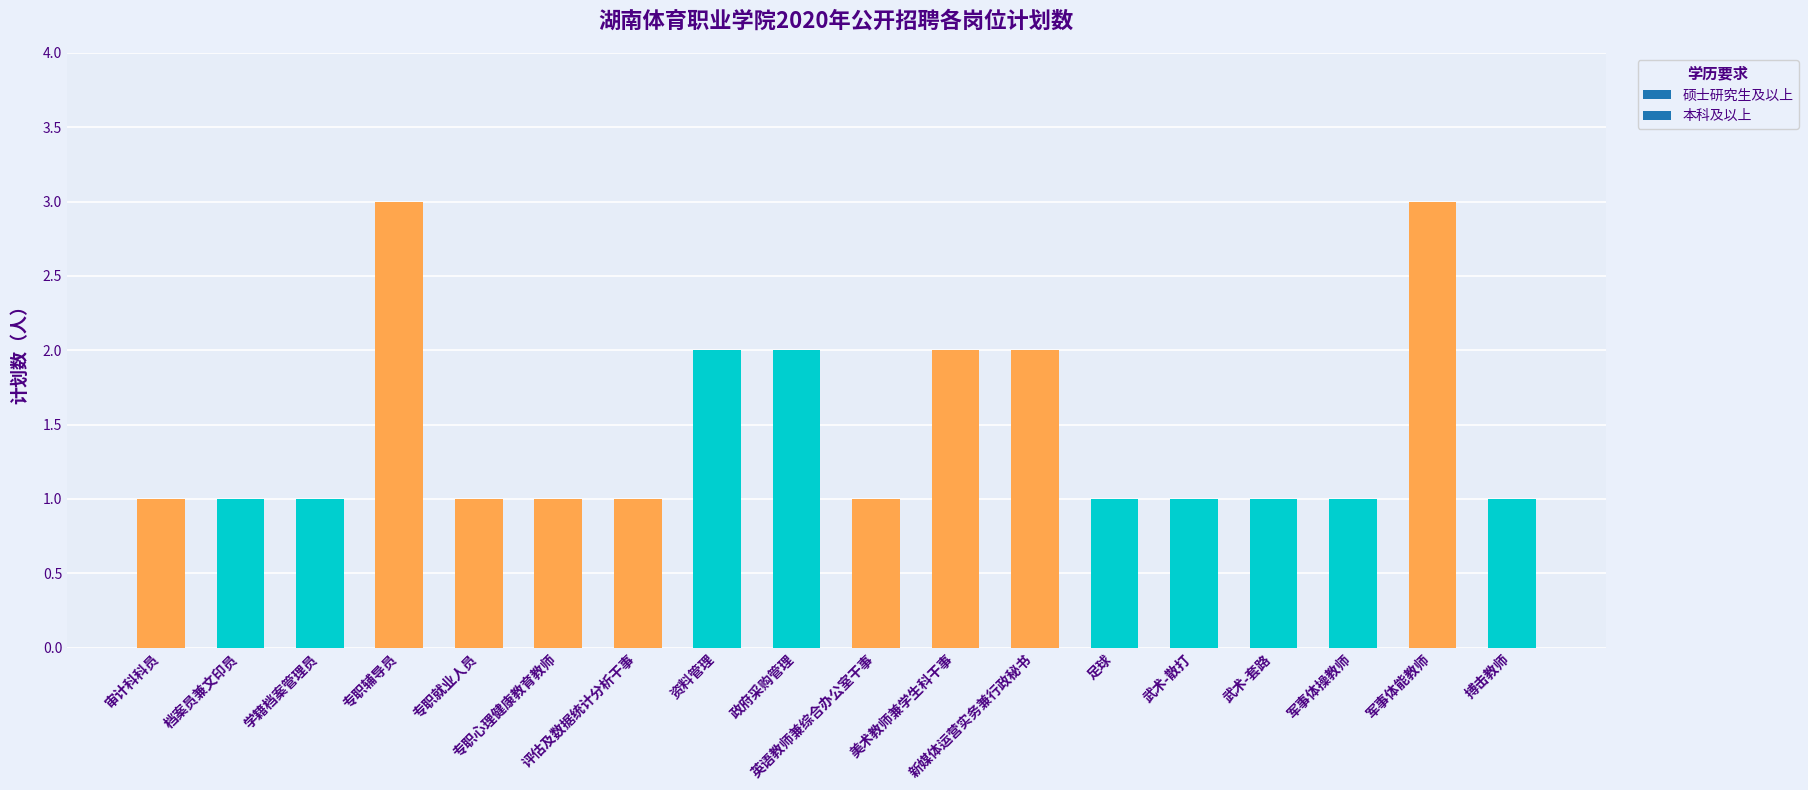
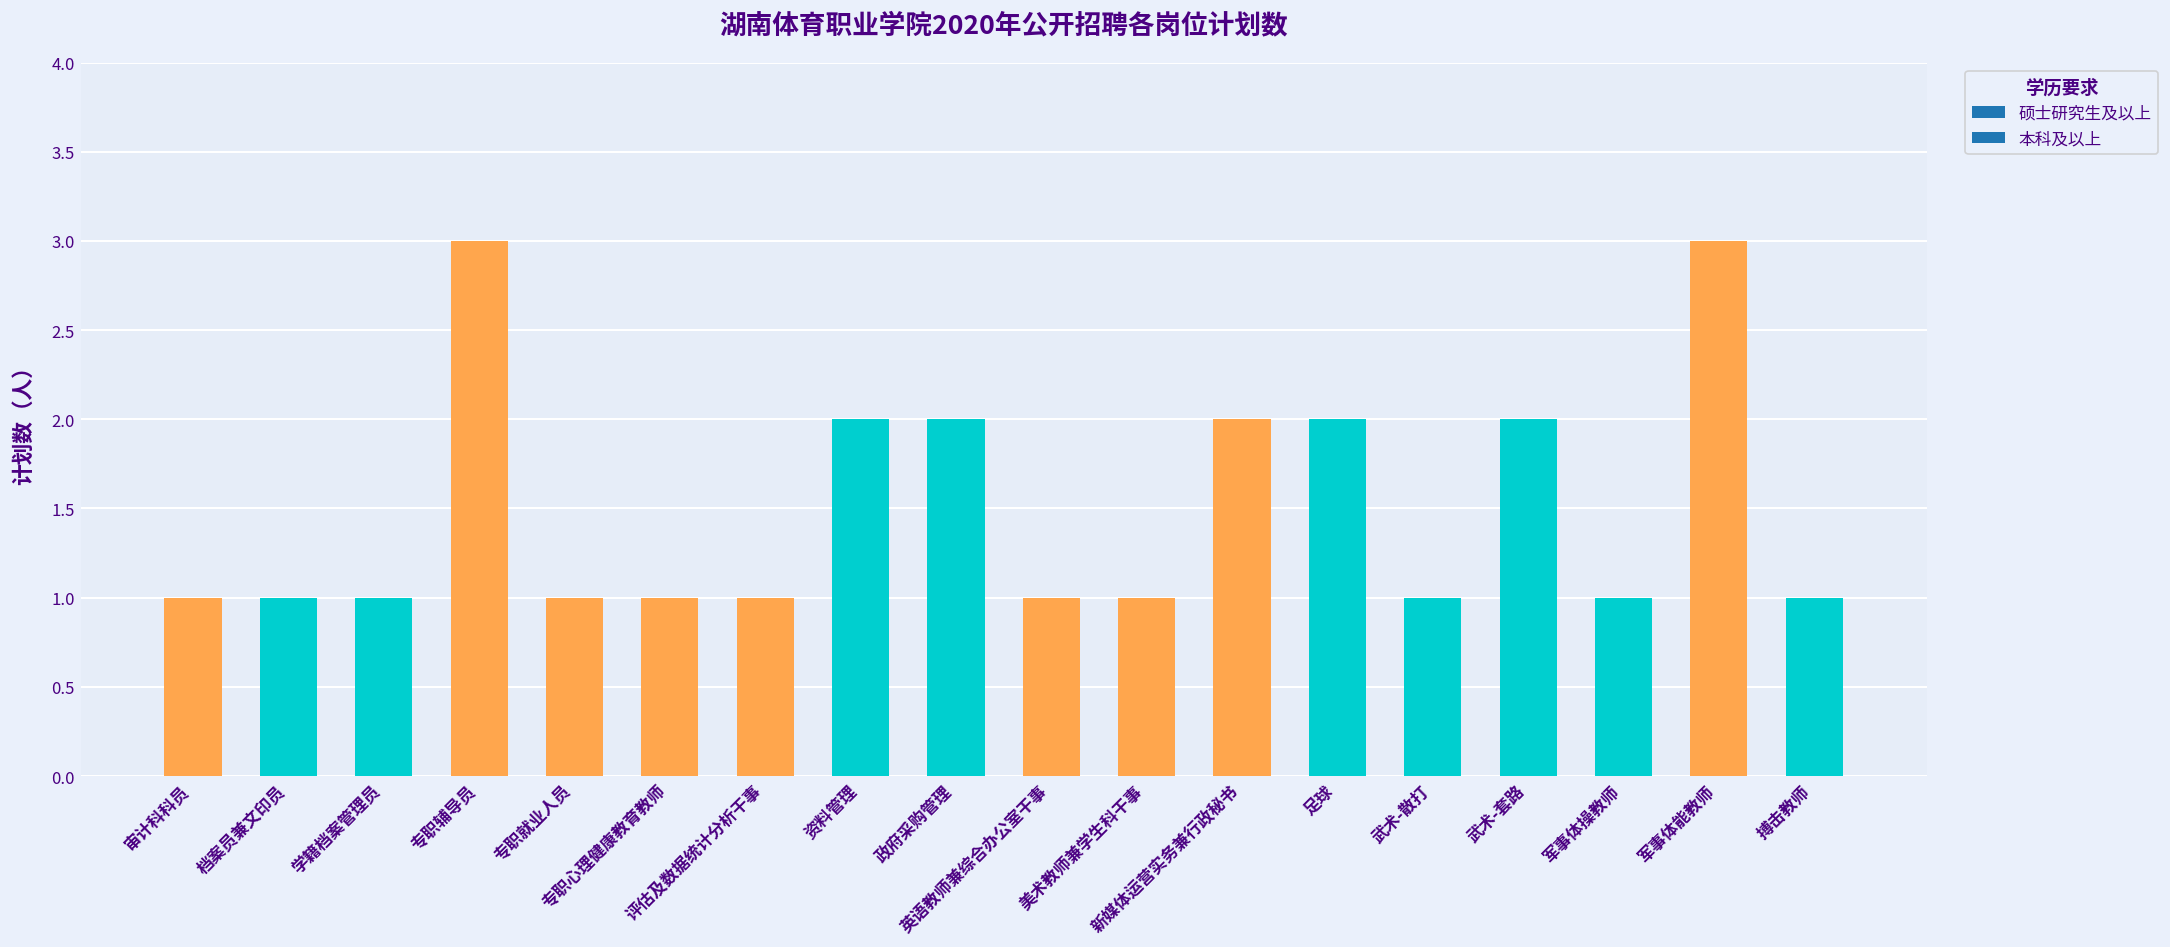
  {
    "审计科科员": 1,
    "档案员兼文印员": 1,
    "学籍档案管理员": 1,
    "专职辅导员": 3,
    "专职就业人员": 1,
    "专职心理健康教育教师": 1,
    "评估及数据统计分析干事": 1,
    "资料管理": 2,
    "政府采购管理": 2,
    "英语教师兼综合办公室干事": 1,
-   "美术教师兼学生科干事": 2,
+   "美术教师兼学生科干事": 1,
    "新媒体运营实务兼行政秘书": 2,
-   "足球": 1,
+   "足球": 2,
    "武术-散打": 1,
-   "武术-套路": 1,
+   "武术-套路": 2,
    "军事体操教师": 1,
    "军事体能教师": 3,
    "搏击教师": 1
  }
